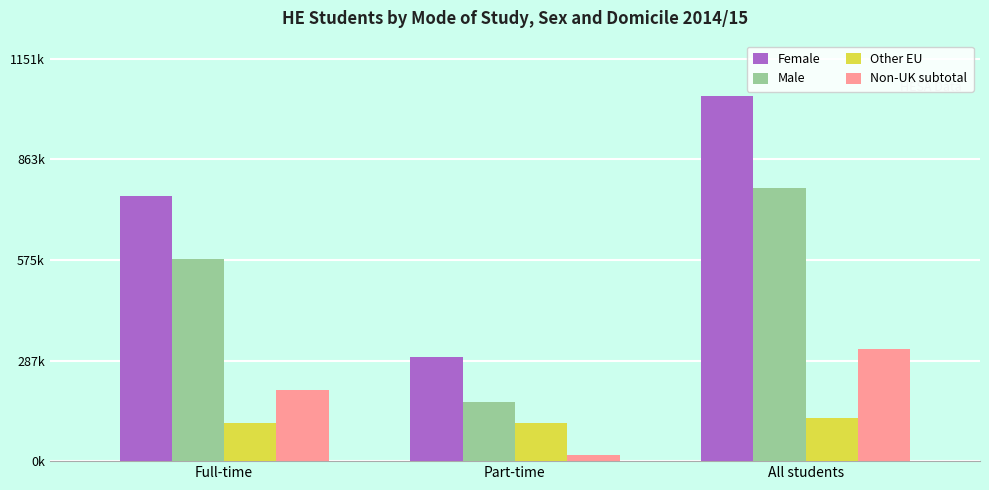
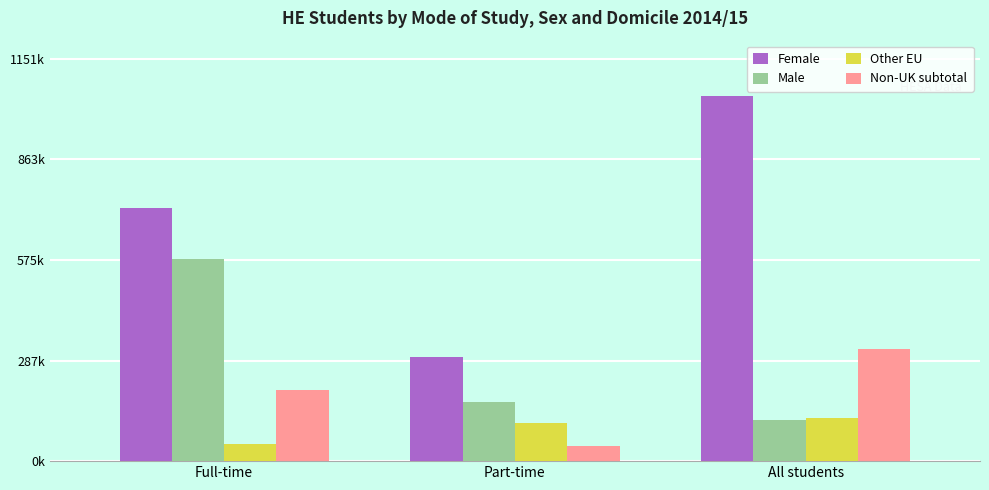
  {
    "Female": {
-     "Full-time": 760000,
+     "Full-time": 730000,
      "Part-time": 300000,
      "All students": 1050000
    },
    "Male": {
      "Full-time": 580000,
      "Part-time": 170000,
-     "All students": 780000
+     "All students": 120000
    },
    "Other EU": {
-     "Full-time": 110000,
+     "Full-time": 50000,
      "Part-time": 110000,
      "All students": 120000
    },
    "Non-UK subtotal": {
      "Full-time": 200000,
-     "Part-time": 20000,
+     "Part-time": 40000,
      "All students": 320000
    }
  }
